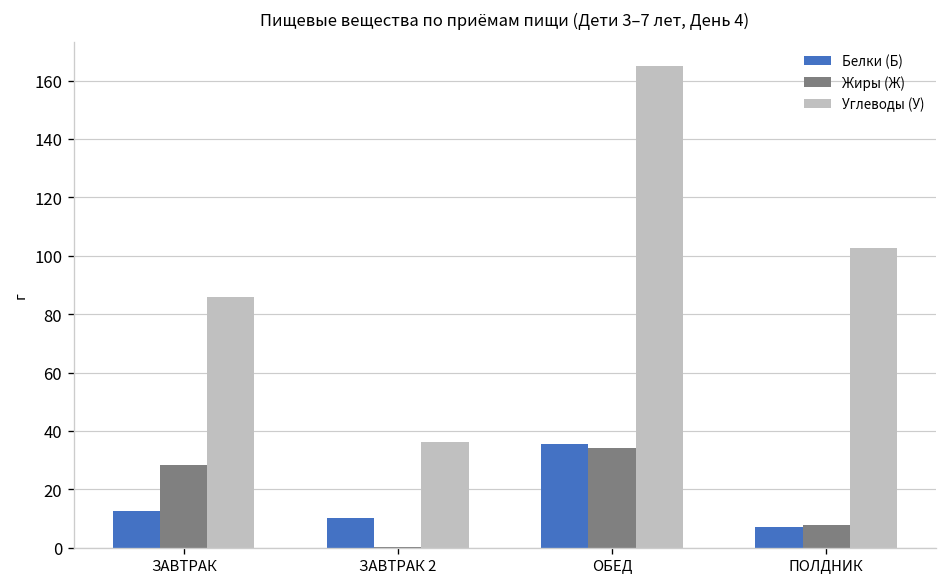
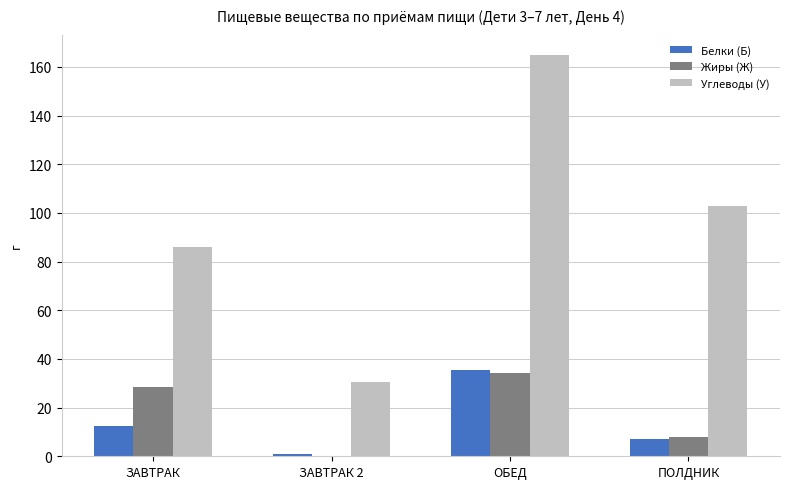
  {
    "Белки (Б)": {
      "ЗАВТРАК": 12,
-     "ЗАВТРАК 2": 10,
+     "ЗАВТРАК 2": 1,
      "ОБЕД": 36,
      "ПОЛДНИК": 7
    },
    "Жиры (Ж)": {
      "ЗАВТРАК": 28,
      "ОБЕД": 34,
      "ПОЛДНИК": 8
    },
    "Углеводы (У)": {
      "ЗАВТРАК": 86,
-     "ЗАВТРАК 2": 36,
+     "ЗАВТРАК 2": 30,
      "ОБЕД": 165,
      "ПОЛДНИК": 103
    }
  }
